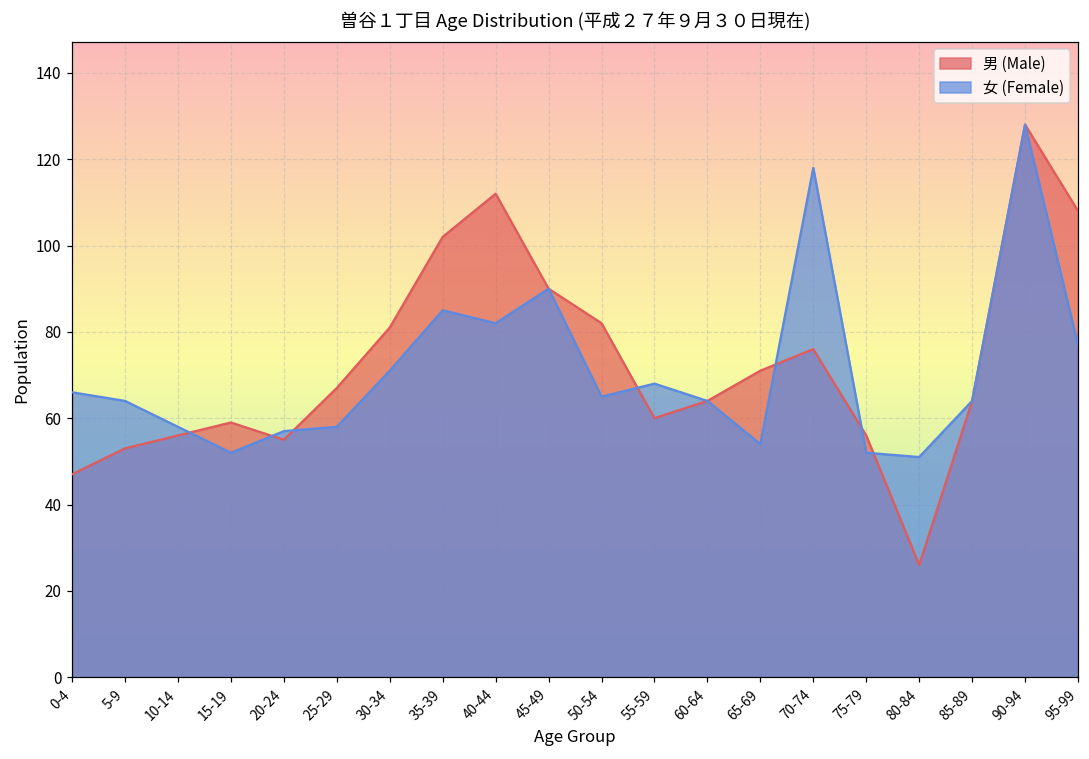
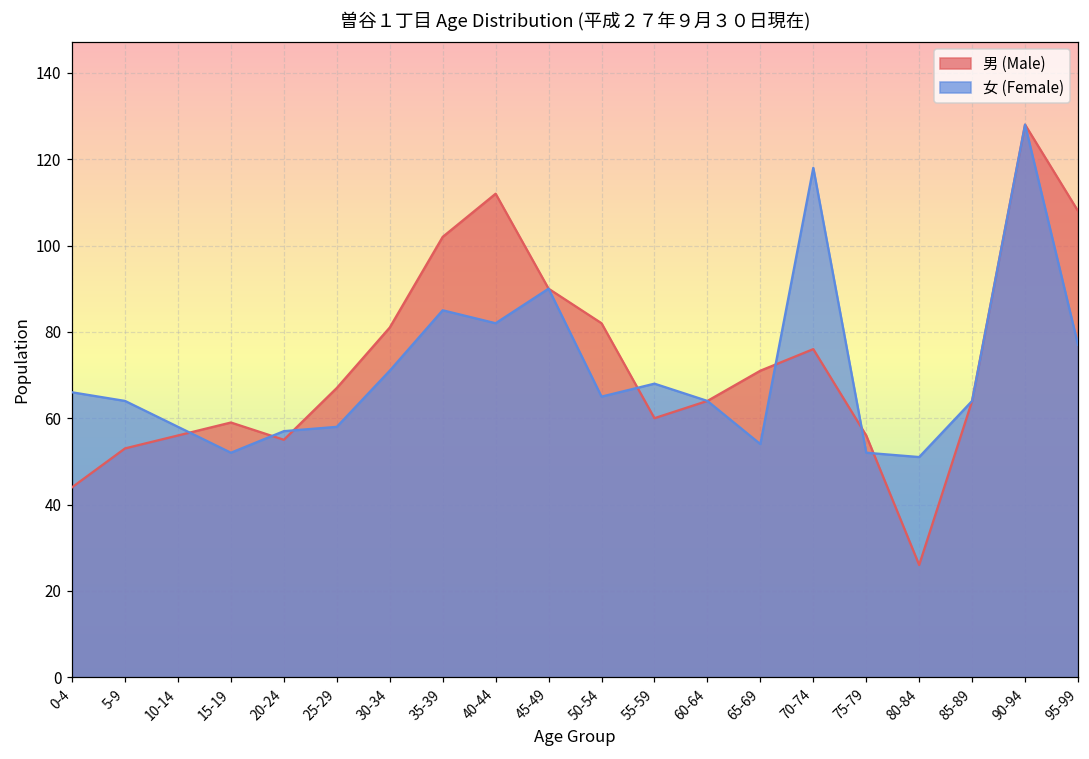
  {
    "男 (Male)": {
-     "0-4": 47,
+     "0-4": 44,
      "5-9": 53,
      "10-14": 56,
      "15-19": 59,
      "20-24": 55,
      "25-29": 67,
      "30-34": 81,
      "35-39": 102,
      "40-44": 112,
      "50-54": 82,
      "55-59": 60,
      "65-69": 71,
      "70-74": 76,
      "75-79": 56,
      "80-84": 26,
      "95-99": 108
    },
    "女 (Female)": {
      "0-4": 66,
      "5-9": 64,
      "10-14": 58,
      "15-19": 52,
      "20-24": 57,
      "25-29": 58,
      "30-34": 71,
      "35-39": 85,
      "40-44": 82,
      "50-54": 65,
      "55-59": 68,
      "65-69": 54,
      "70-74": 118,
      "75-79": 52,
      "80-84": 51,
      "95-99": 77
    }
  }
